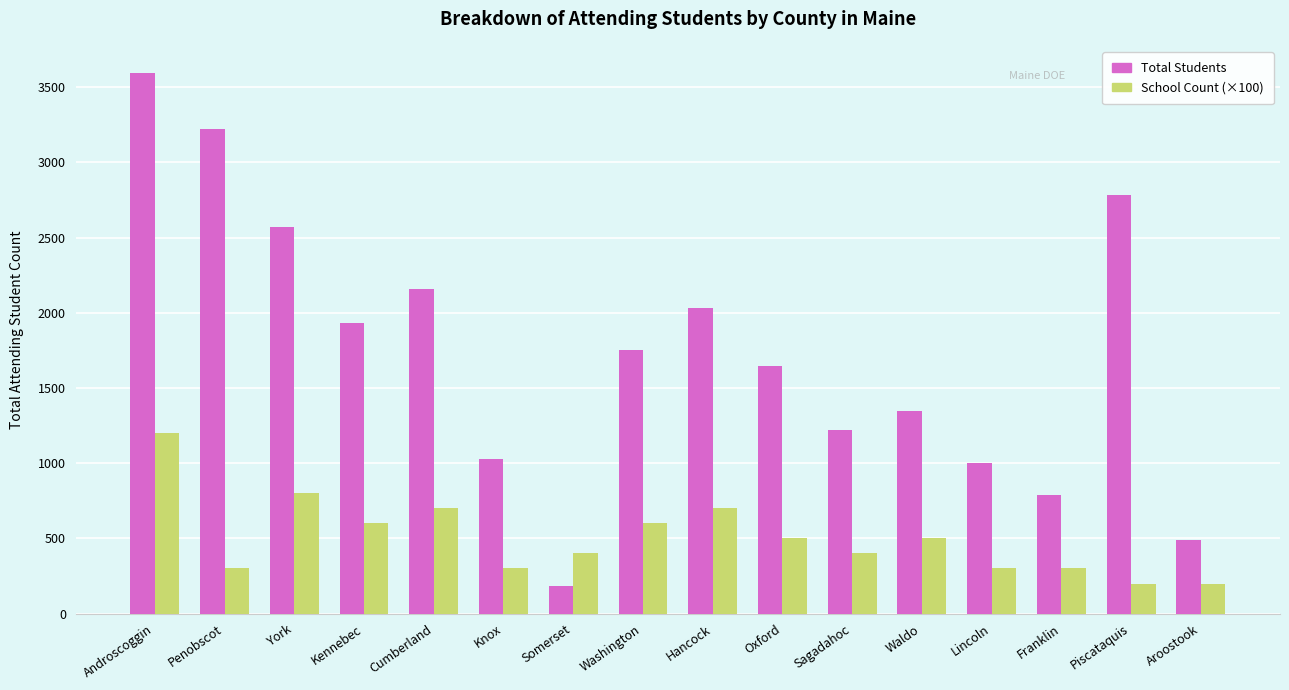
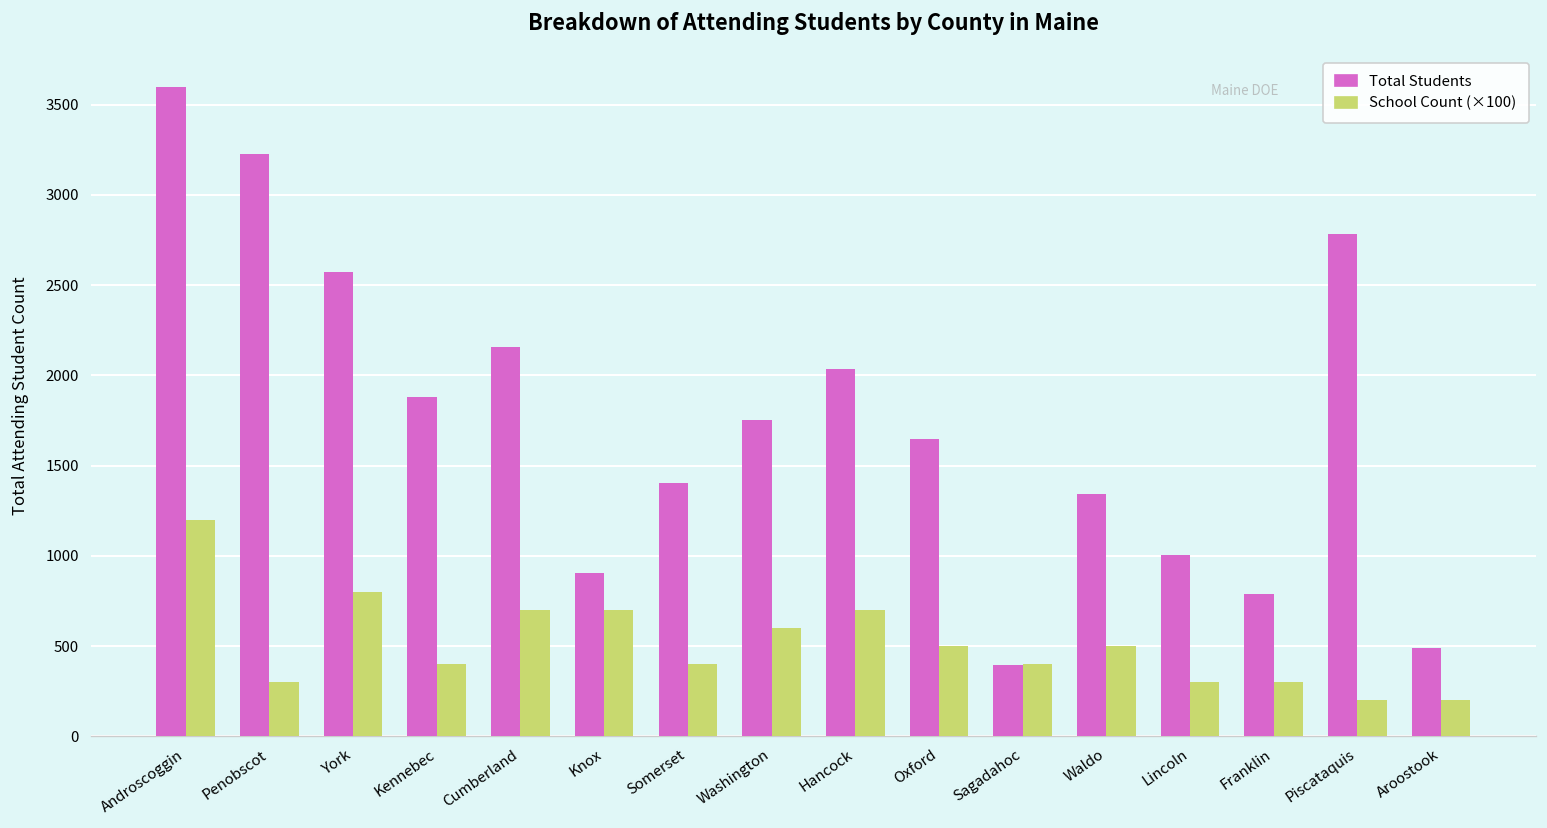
  {
    "Total Students": {
      "Androscoggin": 3600,
      "Penobscot": 3230,
      "York": 2570,
-     "Kennebec": 1930,
+     "Kennebec": 1880,
      "Cumberland": 2160,
-     "Knox": 1030,
-     "Somerset": 180,
+     "Knox": 910,
+     "Somerset": 1410,
      "Washington": 1760,
      "Hancock": 2030,
      "Oxford": 1650,
-     "Sagadahoc": 1220,
+     "Sagadahoc": 400,
      "Waldo": 1350,
      "Lincoln": 1000,
      "Franklin": 790,
      "Piscataquis": 2780,
      "Aroostook": 490
    },
    "School Count (×100)": {
      "Androscoggin": 1200,
      "Penobscot": 300,
      "York": 800,
-     "Kennebec": 600,
+     "Kennebec": 400,
      "Cumberland": 700,
-     "Knox": 300,
+     "Knox": 700,
      "Somerset": 400,
      "Washington": 600,
      "Hancock": 700,
      "Oxford": 500,
      "Sagadahoc": 400,
      "Waldo": 500,
      "Lincoln": 300,
      "Franklin": 300,
      "Piscataquis": 200,
      "Aroostook": 200
    }
  }
